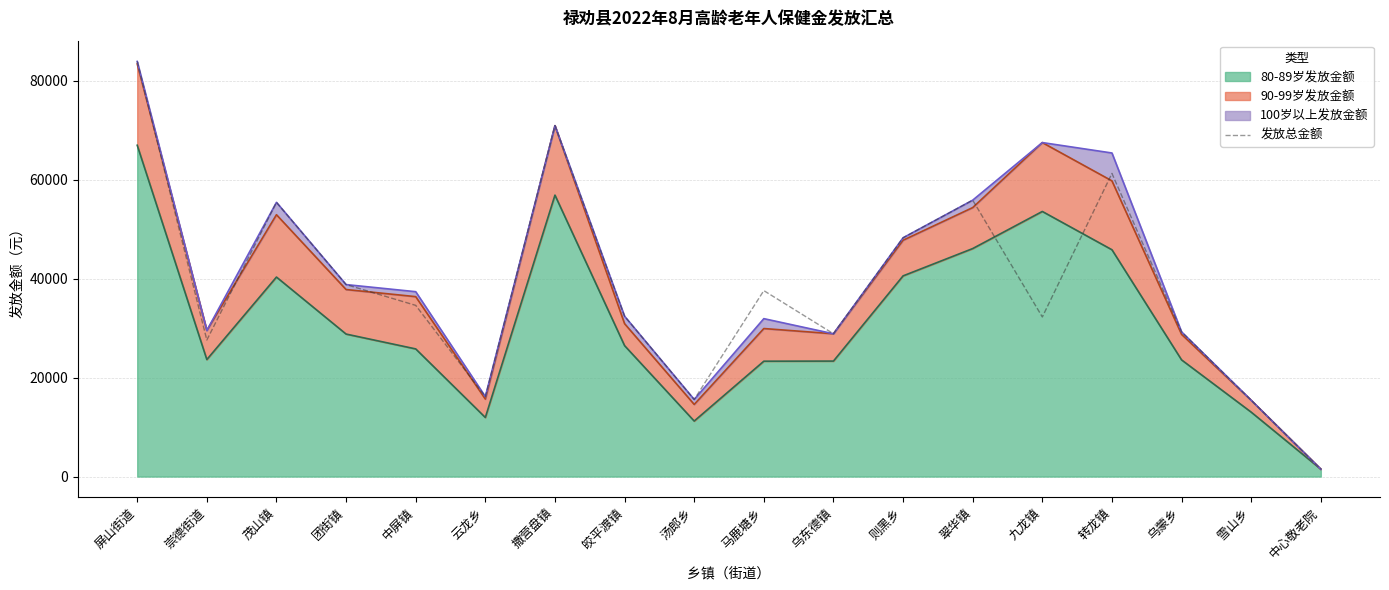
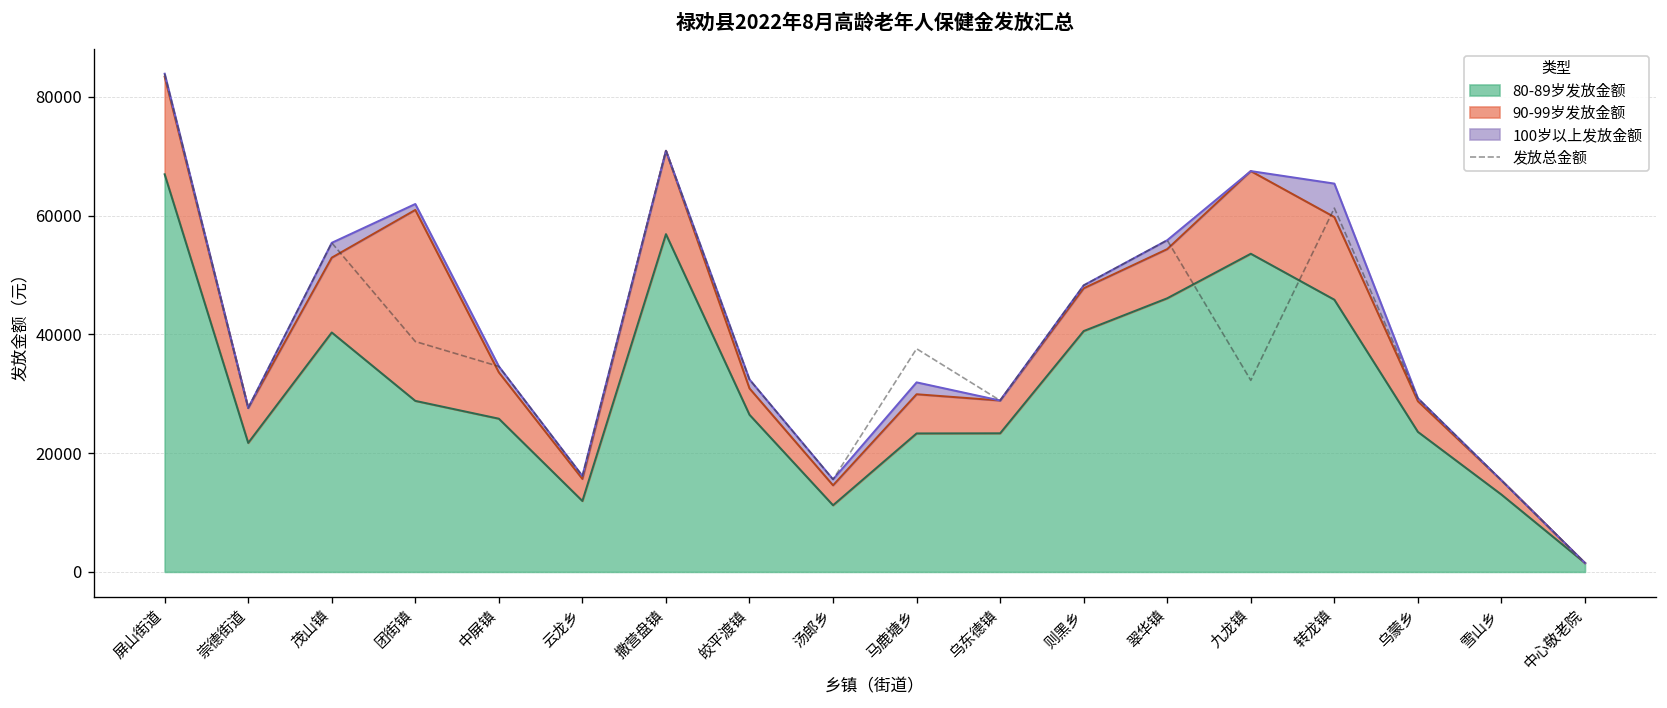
  {
    "80-89岁发放金额": {
      "屏山街道": 67000,
-     "崇德街道": 24000,
+     "崇德街道": 22000,
      "茂山镇": 40000,
      "团街镇": 29000,
      "中屏镇": 26000,
      "云龙乡": 12000,
      "撒营盘镇": 57000,
      "皎平渡镇": 26000,
      "汤郎乡": 11000,
      "马鹿塘乡": 23000,
      "乌东德镇": 23000,
      "则黑乡": 41000,
      "翠华镇": 46000,
      "九龙镇": 54000,
      "转龙镇": 46000,
      "乌蒙乡": 24000,
      "雪山乡": 13000
    },
    "90-99岁发放金额": {
      "茂山镇": 13000,
-     "团街镇": 9000,
-     "中屏镇": 11000,
+     "团街镇": 32000,
+     "中屏镇": 8000,
      "皎平渡镇": 4000,
      "汤郎乡": 3000,
      "马鹿塘乡": 7000,
      "翠华镇": 8000,
      "转龙镇": 14000
    },
    "100岁以上发放金额": {
      "马鹿塘乡": 2000,
      "转龙镇": 6000
    },
    "发放总金额": {
      "马鹿塘乡": 38000,
      "九龙镇": 32000,
      "转龙镇": 61000
    }
  }
